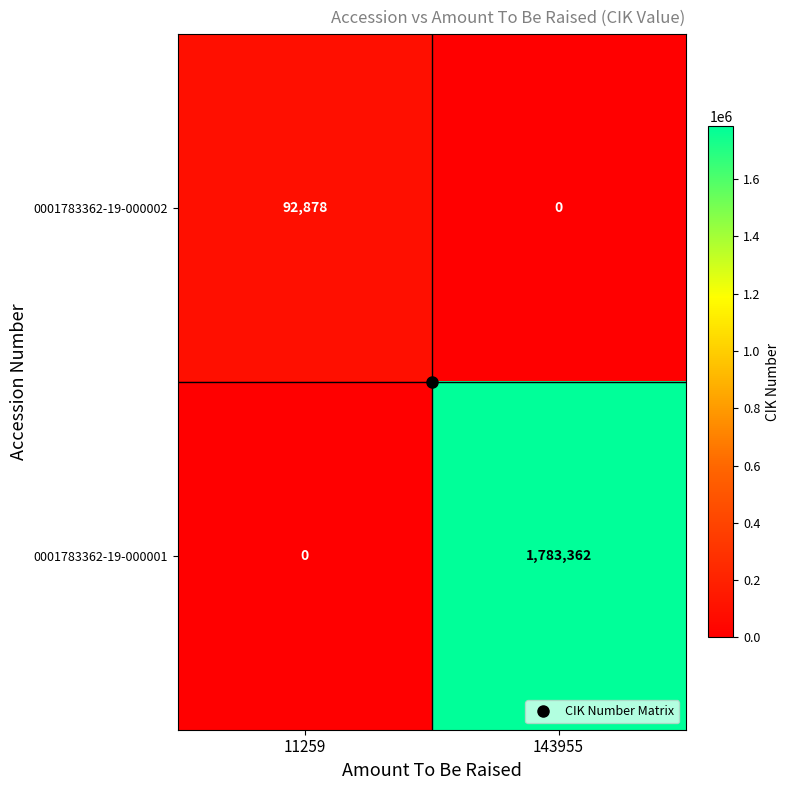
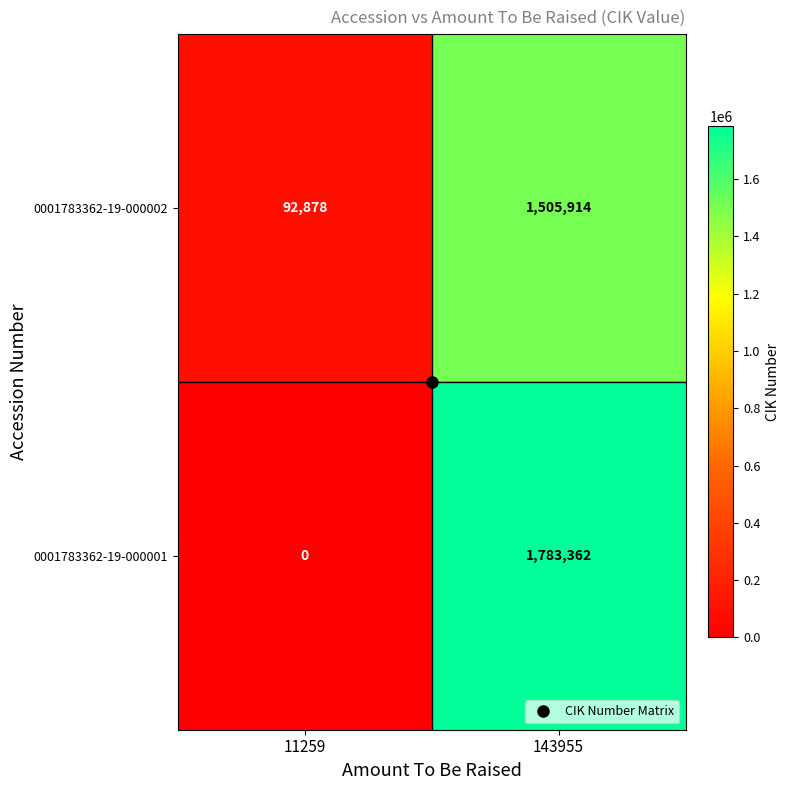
  {
    "0001783362-19-000002": {
      "11259": "92,878",
-     "143955": "0"
+     "143955": "1,505,914"
    },
    "0001783362-19-000001": {
      "11259": "0",
      "143955": "1,783,362"
    }
  }
